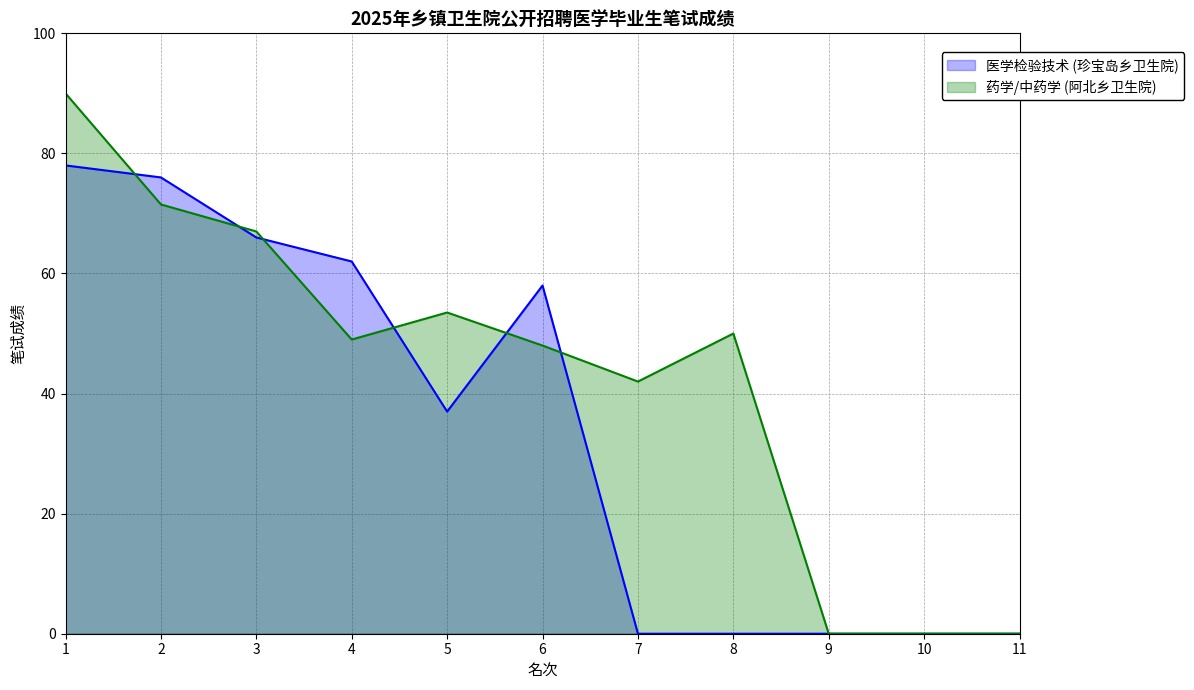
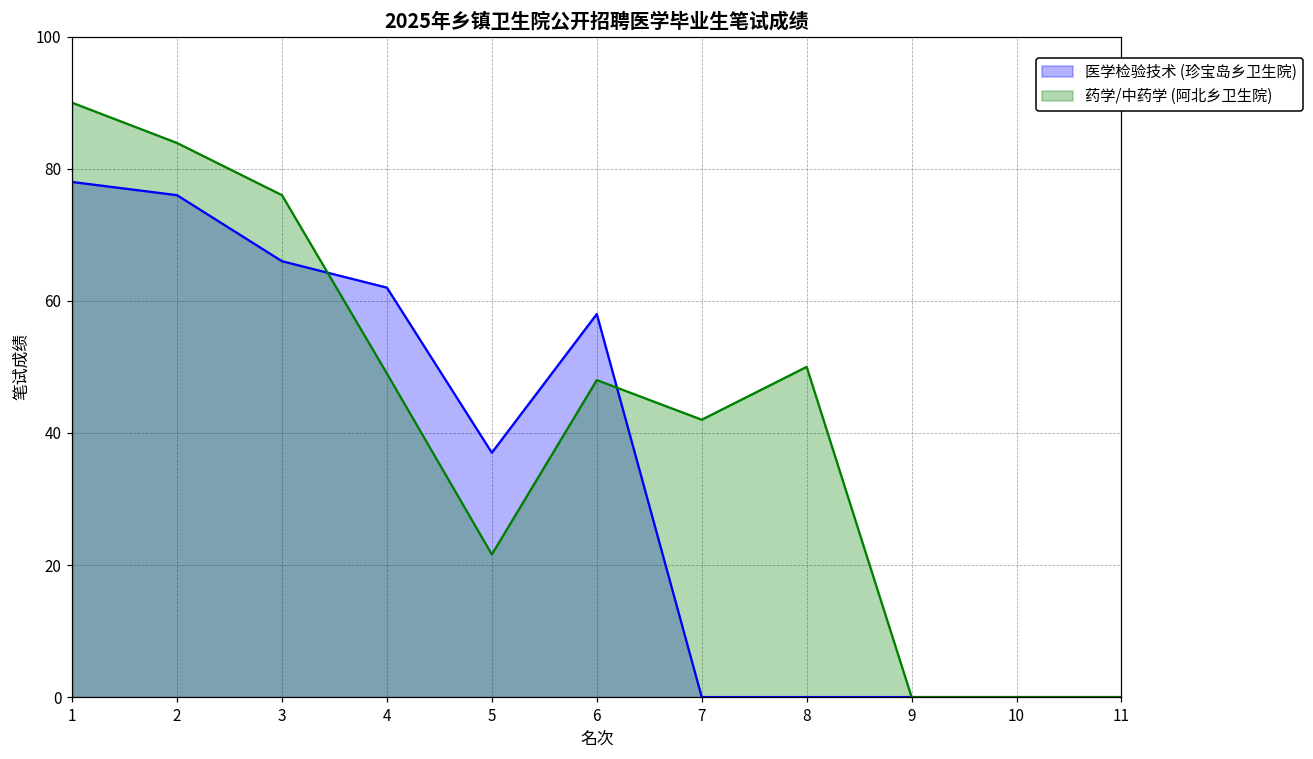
  {
    "医学检验技术 (珍宝岛乡卫生院)": {
      "1": 78,
      "2": 76,
      "3": 66,
      "4": 62,
      "5": 37,
      "6": 58,
      "7": 0,
      "8": 0
    },
    "药学/中药学 (阿北乡卫生院)": {
      "1": 90,
-     "2": 72,
-     "3": 67,
+     "2": 84,
+     "3": 76,
      "4": 49,
-     "5": 54,
+     "5": 22,
      "6": 48,
      "7": 42,
      "8": 50
    }
  }
